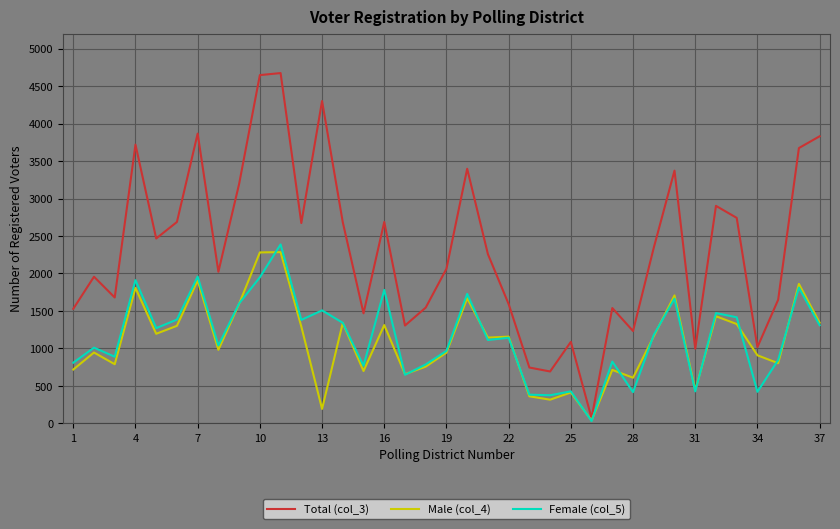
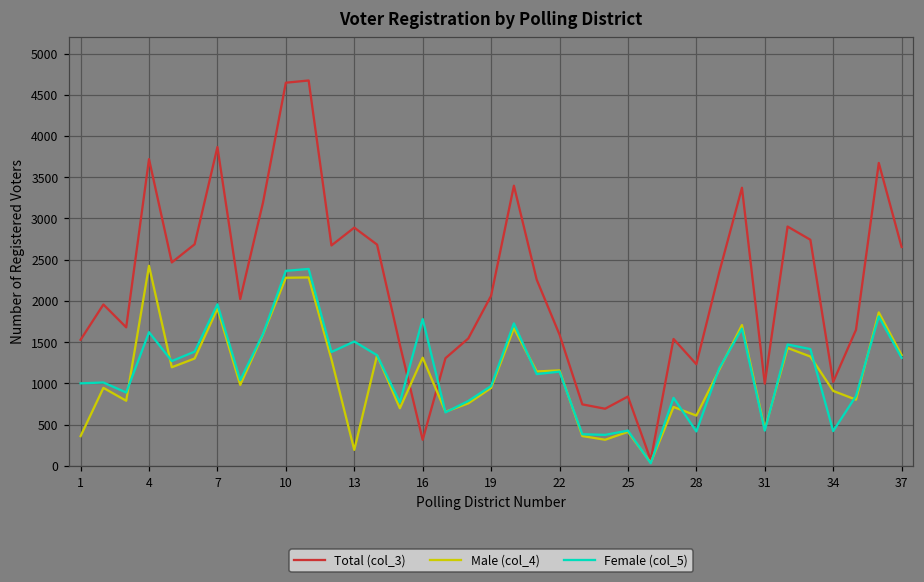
  {
    "Total (col_3)": {
      "1": 1500,
      "4": 3700,
      "7": 3900,
      "10": 4600,
-     "13": 4300,
-     "16": 2700,
+     "13": 2900,
+     "16": 300,
      "19": 2100,
      "22": 1600,
-     "25": 1100,
+     "25": 800,
      "28": 1200,
      "31": 1000,
      "34": 1000,
-     "37": 3800
+     "37": 2700
    },
    "Male (col_4)": {
-     "1": 700,
-     "4": 1800,
+     "1": 400,
+     "4": 2400,
      "7": 1900,
      "10": 2300,
      "13": 200,
      "16": 1300,
      "28": 600,
      "34": 900,
      "37": 1300
    },
    "Female (col_5)": {
-     "1": 800,
-     "4": 1900,
+     "1": 1000,
+     "4": 1600,
      "7": 2000,
-     "10": 1900,
+     "10": 2400,
      "13": 1500,
      "16": 1800,
      "28": 400,
      "34": 400,
      "37": 1300
    }
  }
